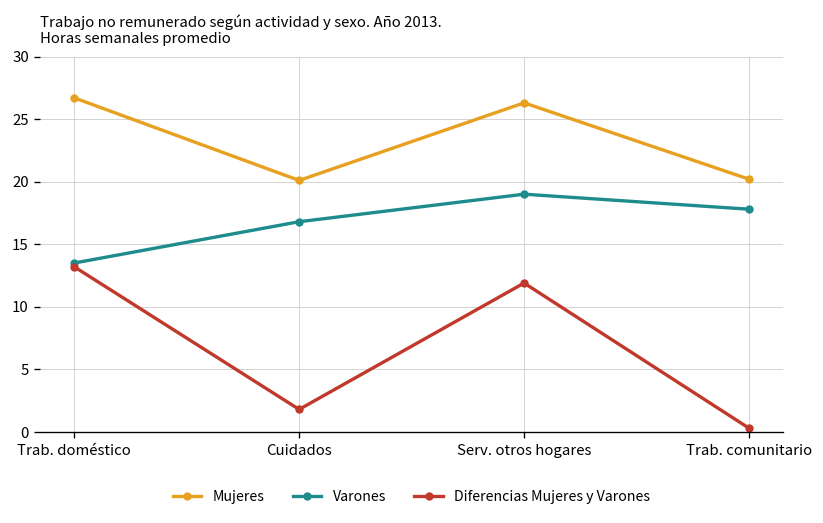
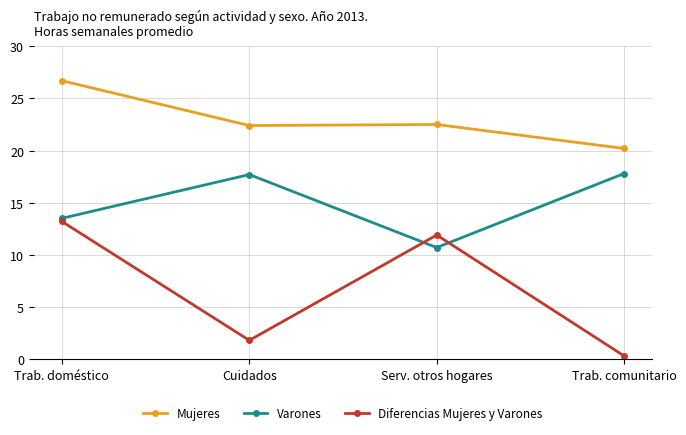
  {
    "Mujeres": {
      "Trab. doméstico": 26.7,
-     "Cuidados": 20.1,
-     "Serv. otros hogares": 26.3,
+     "Cuidados": 22.4,
+     "Serv. otros hogares": 22.5,
      "Trab. comunitario": 20.2
    },
    "Varones": {
      "Trab. doméstico": 13.5,
-     "Cuidados": 16.8,
-     "Serv. otros hogares": 19.0,
+     "Cuidados": 17.7,
+     "Serv. otros hogares": 10.7,
      "Trab. comunitario": 17.8
    },
    "Diferencias Mujeres y Varones": {
      "Trab. doméstico": 13.2,
      "Cuidados": 1.8,
      "Serv. otros hogares": 11.9,
      "Trab. comunitario": 0.3
    }
  }
